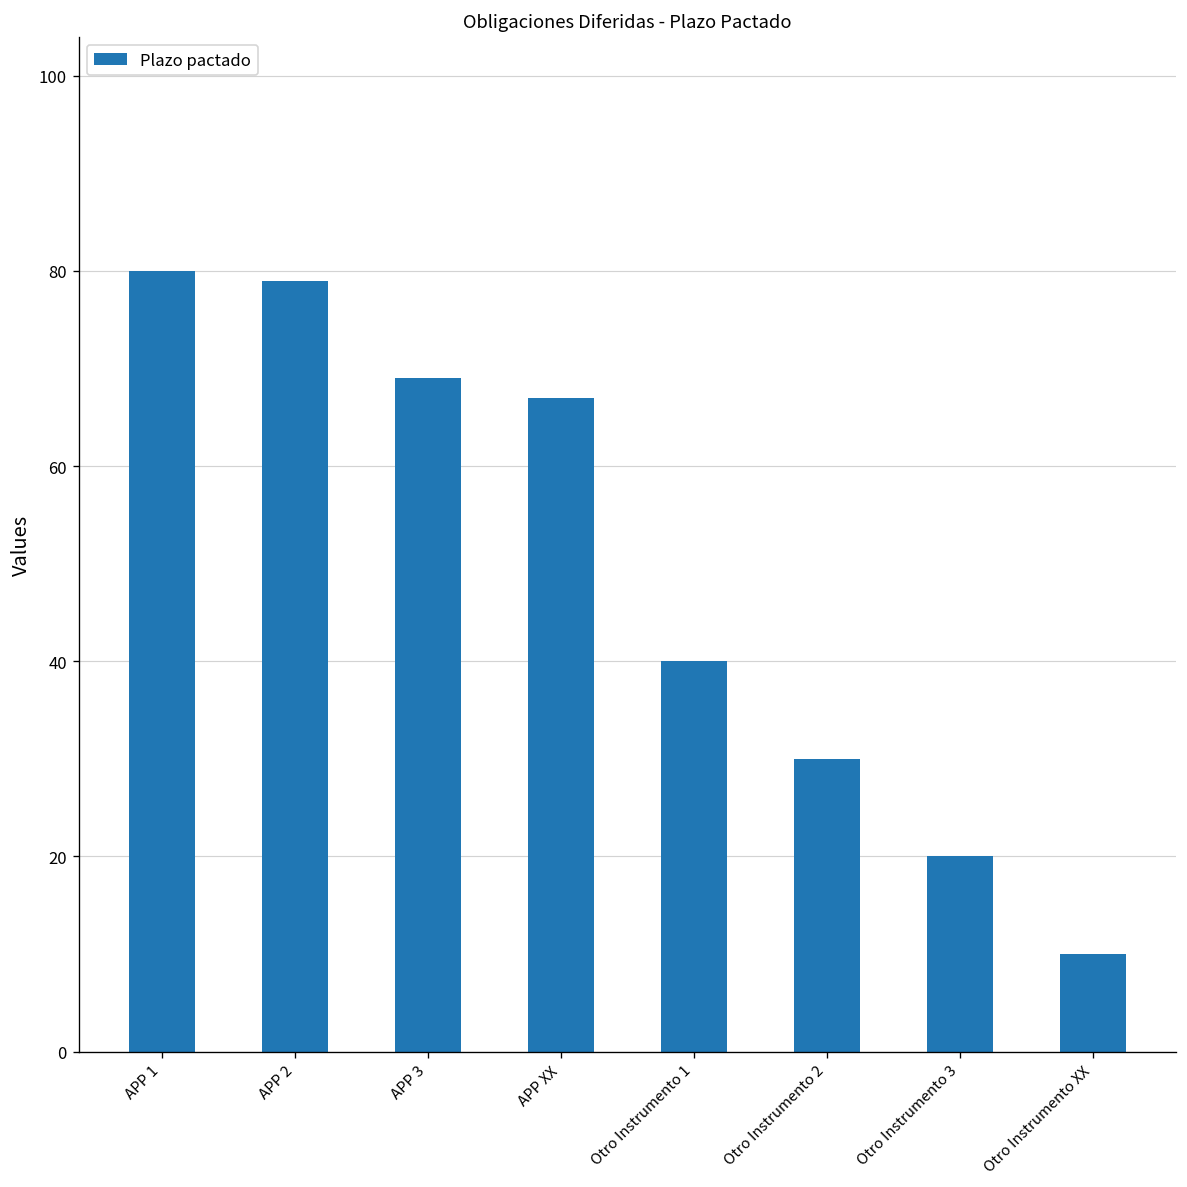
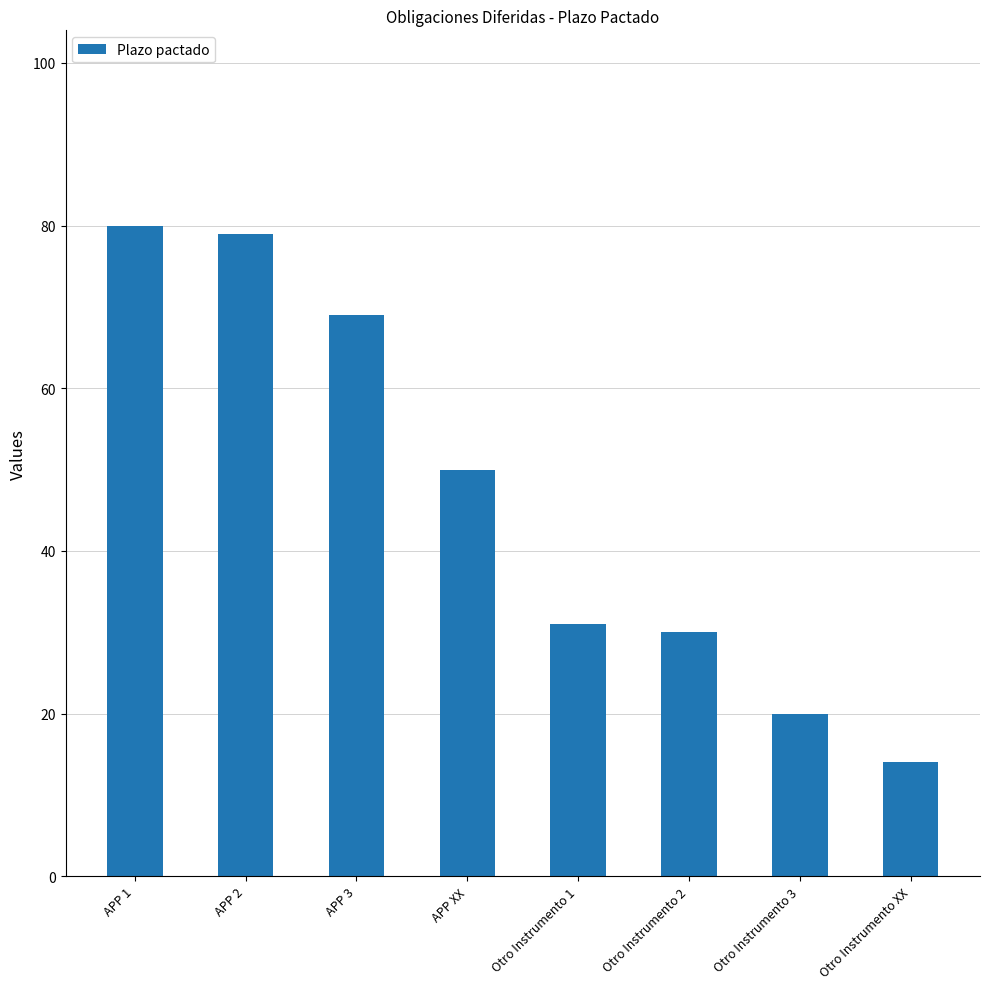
  {
    "APP 1": 80,
    "APP 2": 79,
    "APP 3": 69,
-   "APP XX": 67,
-   "Otro Instrumento 1": 40,
+   "APP XX": 50,
+   "Otro Instrumento 1": 31,
    "Otro Instrumento 2": 30,
    "Otro Instrumento 3": 20,
-   "Otro Instrumento XX": 10
+   "Otro Instrumento XX": 14
  }
